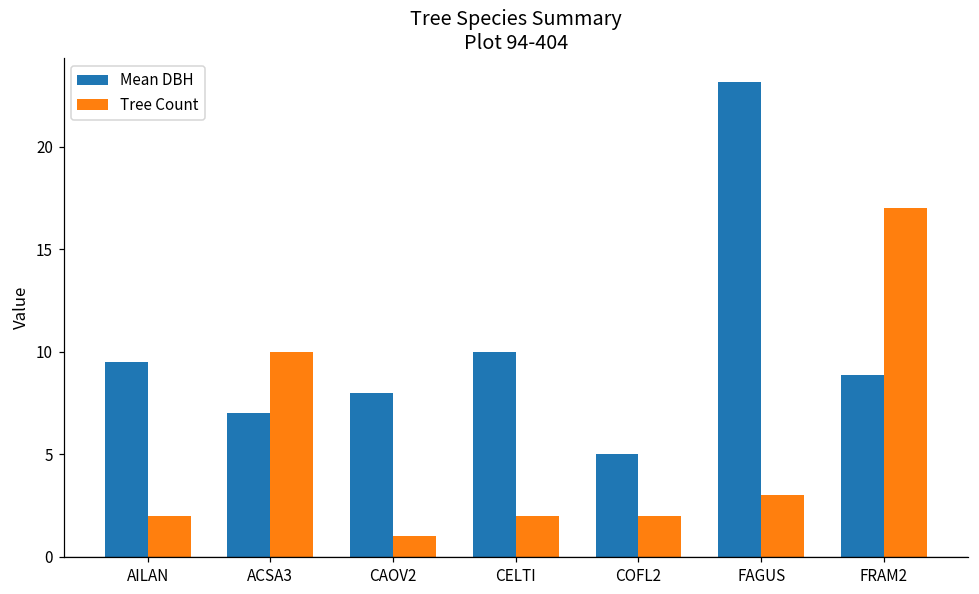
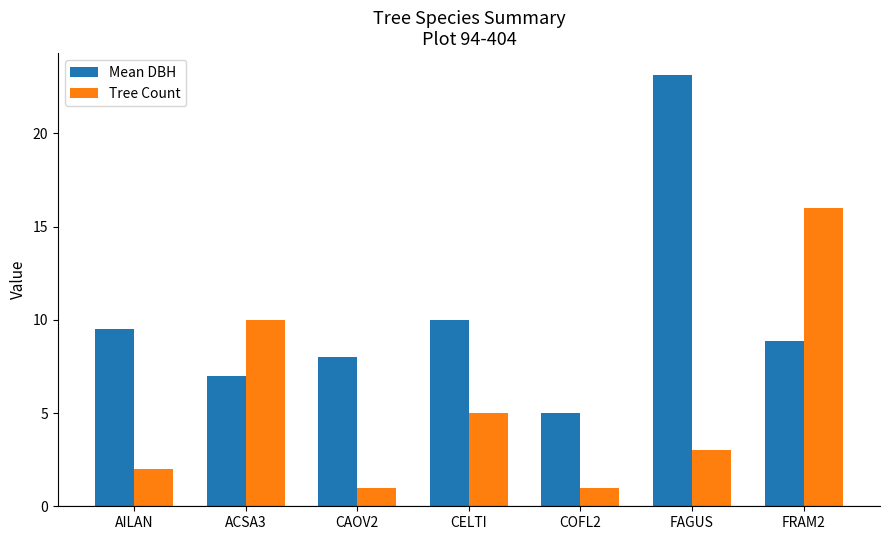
  {
    "Mean DBH": {
      "AILAN": 9.5,
      "ACSA3": 7,
      "CAOV2": 8,
      "CELTI": 10,
      "COFL2": 5,
      "FAGUS": 23.1,
      "FRAM2": 9
    },
    "Tree Count": {
      "AILAN": 2,
      "ACSA3": 10,
      "CAOV2": 1,
-     "CELTI": 2,
-     "COFL2": 2,
+     "CELTI": 5,
+     "COFL2": 1,
      "FAGUS": 3,
-     "FRAM2": 17
+     "FRAM2": 16
    }
  }
